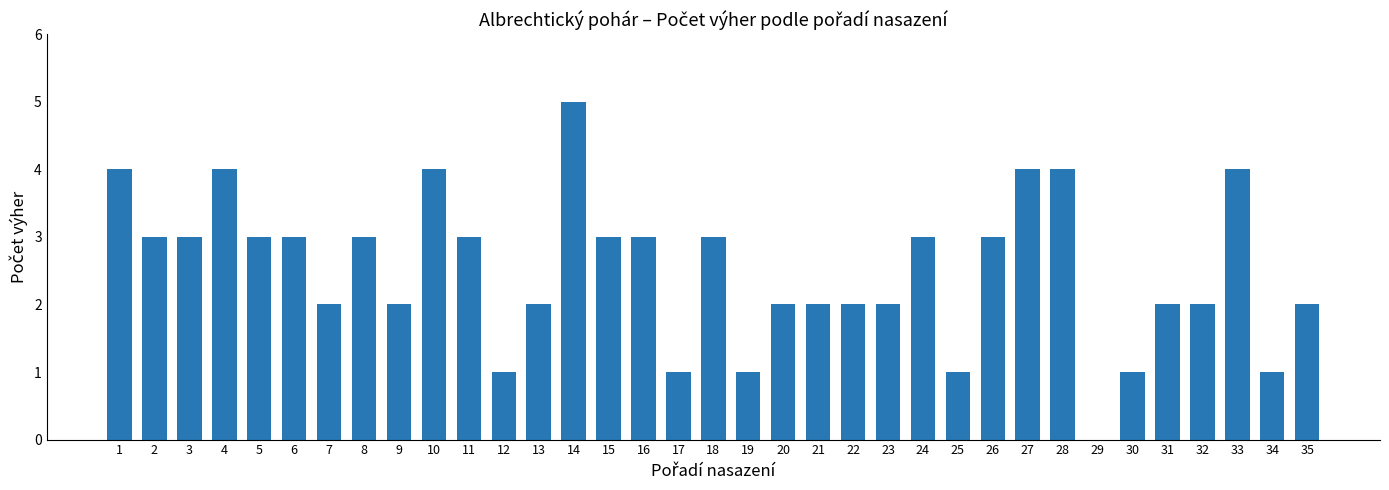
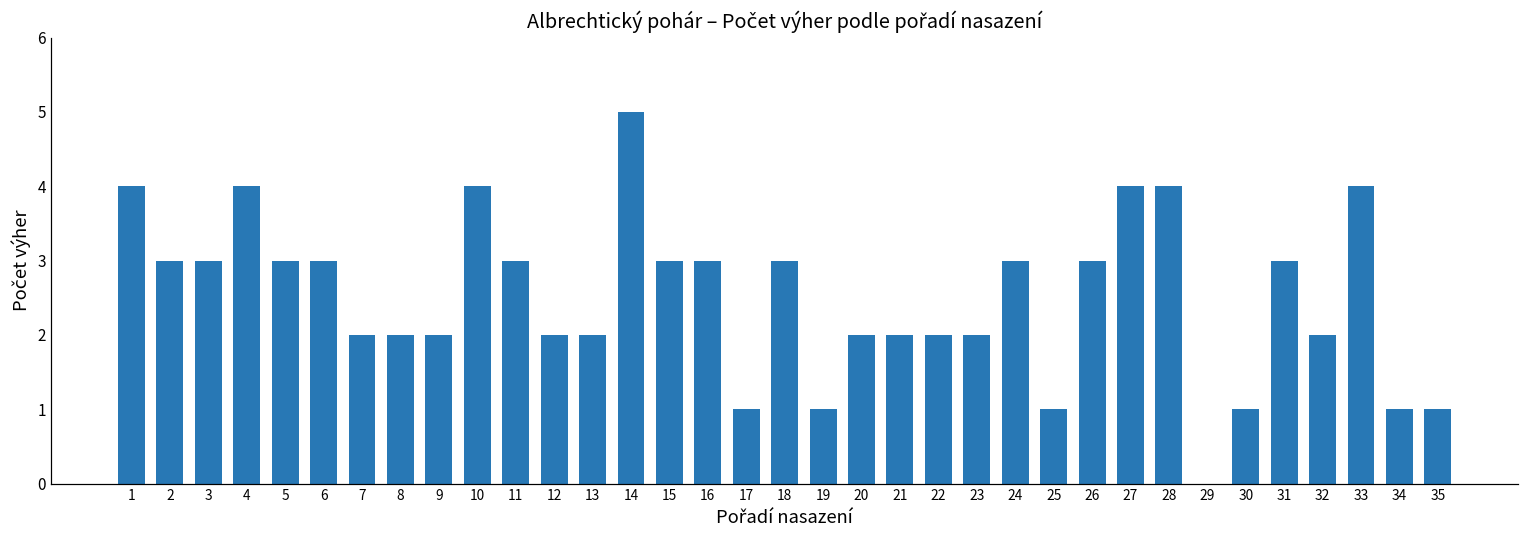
  {
    "1": 4,
    "2": 3,
    "3": 3,
    "4": 4,
    "5": 3,
    "6": 3,
    "7": 2,
-   "8": 3,
+   "8": 2,
    "9": 2,
    "10": 4,
    "11": 3,
-   "12": 1,
+   "12": 2,
    "13": 2,
    "14": 5,
    "15": 3,
    "16": 3,
    "17": 1,
    "18": 3,
    "19": 1,
    "20": 2,
    "21": 2,
    "22": 2,
    "23": 2,
    "24": 3,
    "25": 1,
    "26": 3,
    "27": 4,
    "28": 4,
    "29": 0,
    "30": 1,
-   "31": 2,
+   "31": 3,
    "32": 2,
    "33": 4,
    "34": 1,
-   "35": 2
+   "35": 1
  }
